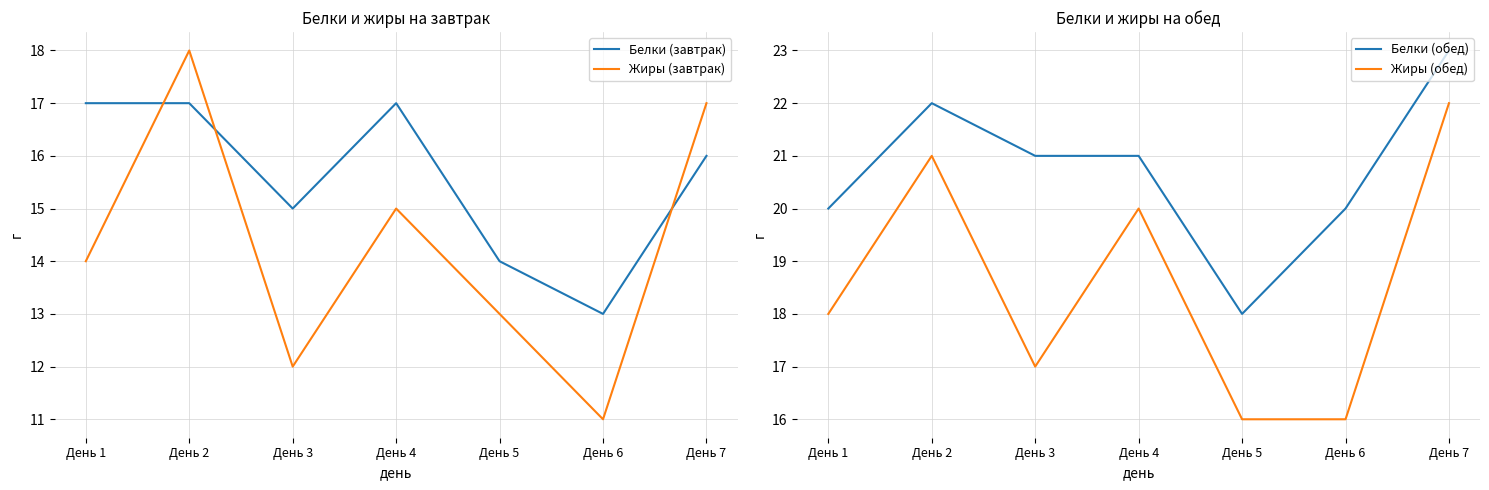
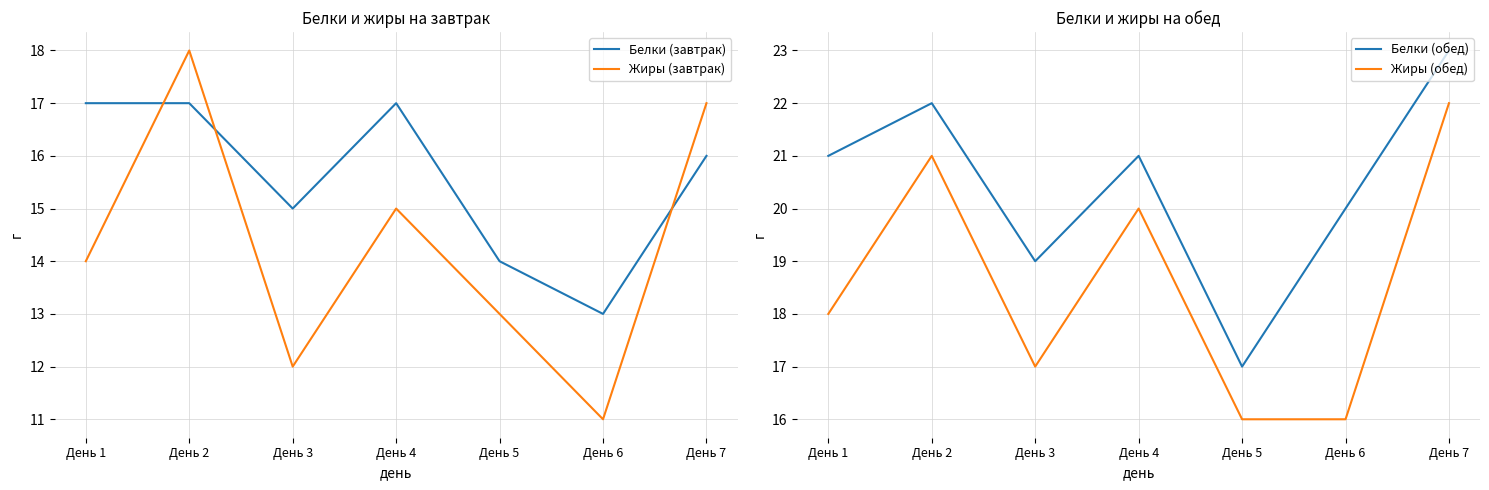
  {
    "Белки и жиры на завтрак": {
      "Белки (завтрак)": {
        "День 1": 17.0,
        "День 2": 17.0,
        "День 3": 15.0,
        "День 4": 17.0,
        "День 5": 14.0,
        "День 6": 13.0,
        "День 7": 16.0
      },
      "Жиры (завтрак)": {
        "День 1": 14.0,
        "День 2": 18.0,
        "День 3": 12.0,
        "День 4": 15.0,
        "День 5": 13.0,
        "День 6": 11.0,
        "День 7": 17.0
      }
    },
    "Белки и жиры на обед": {
      "Белки (обед)": {
-       "День 1": 20,
+       "День 1": 21,
        "День 2": 22,
-       "День 3": 21,
+       "День 3": 19,
        "День 4": 21,
-       "День 5": 18,
+       "День 5": 17,
        "День 6": 20
      },
      "Жиры (обед)": {
        "День 1": 18,
        "День 2": 21,
        "День 3": 17,
        "День 4": 20,
        "День 5": 16,
        "День 6": 16,
        "День 7": 22
      }
    }
  }
